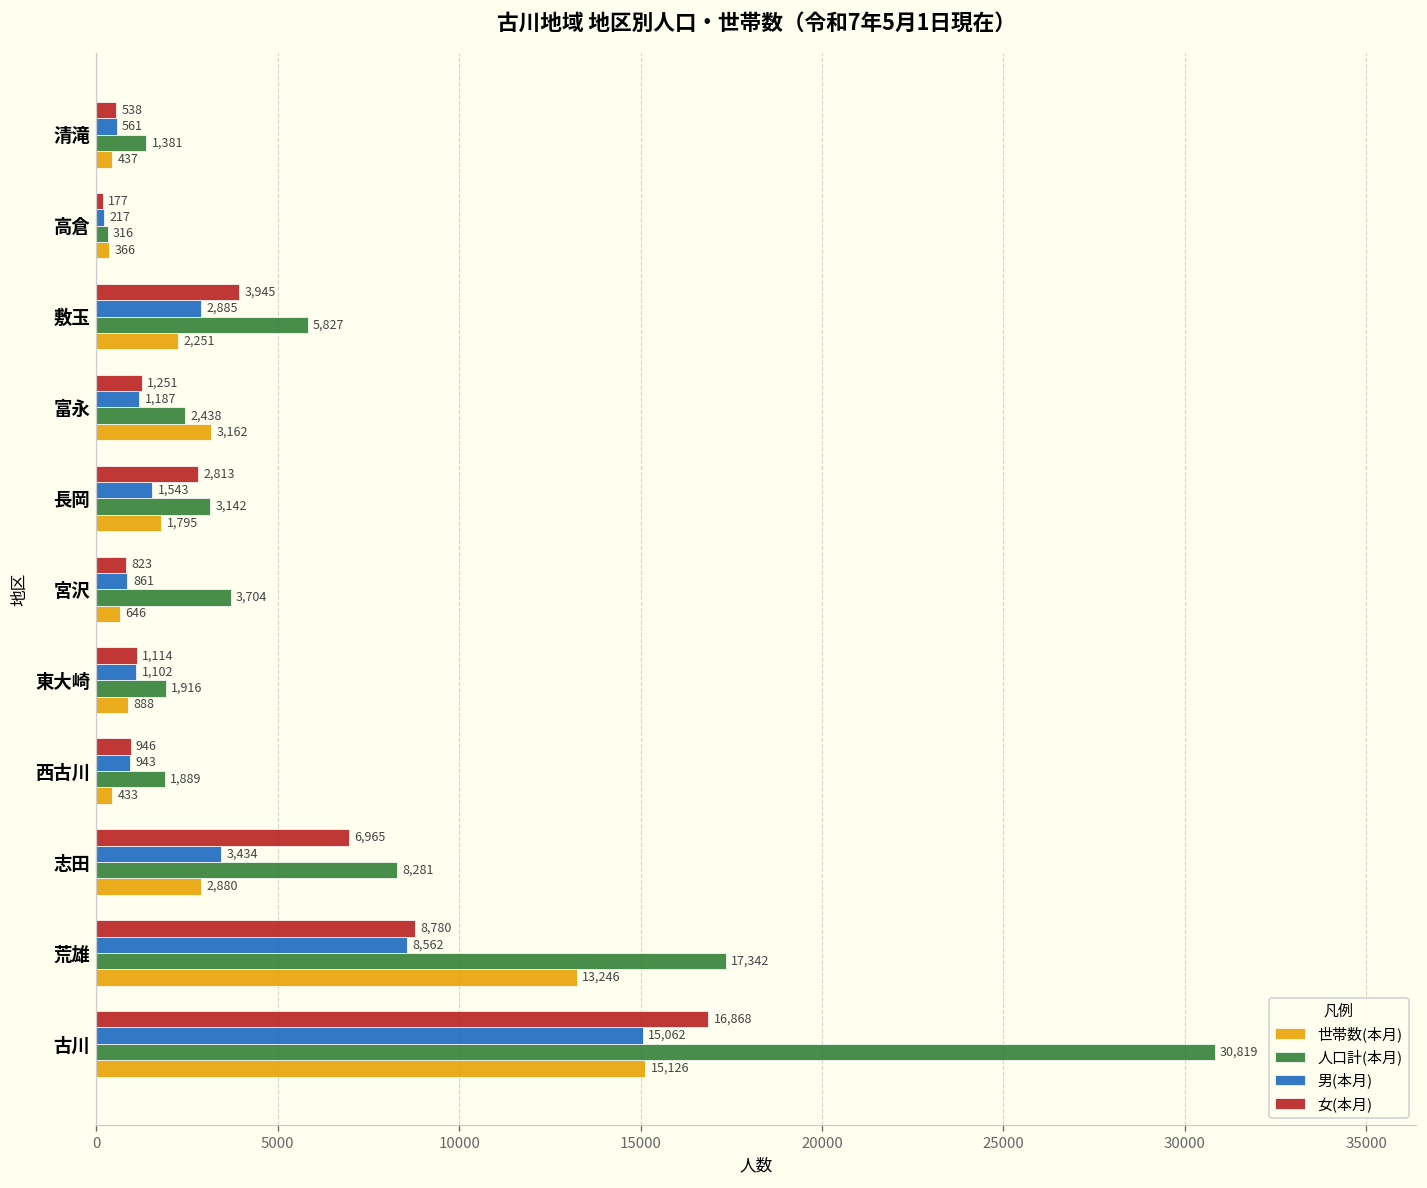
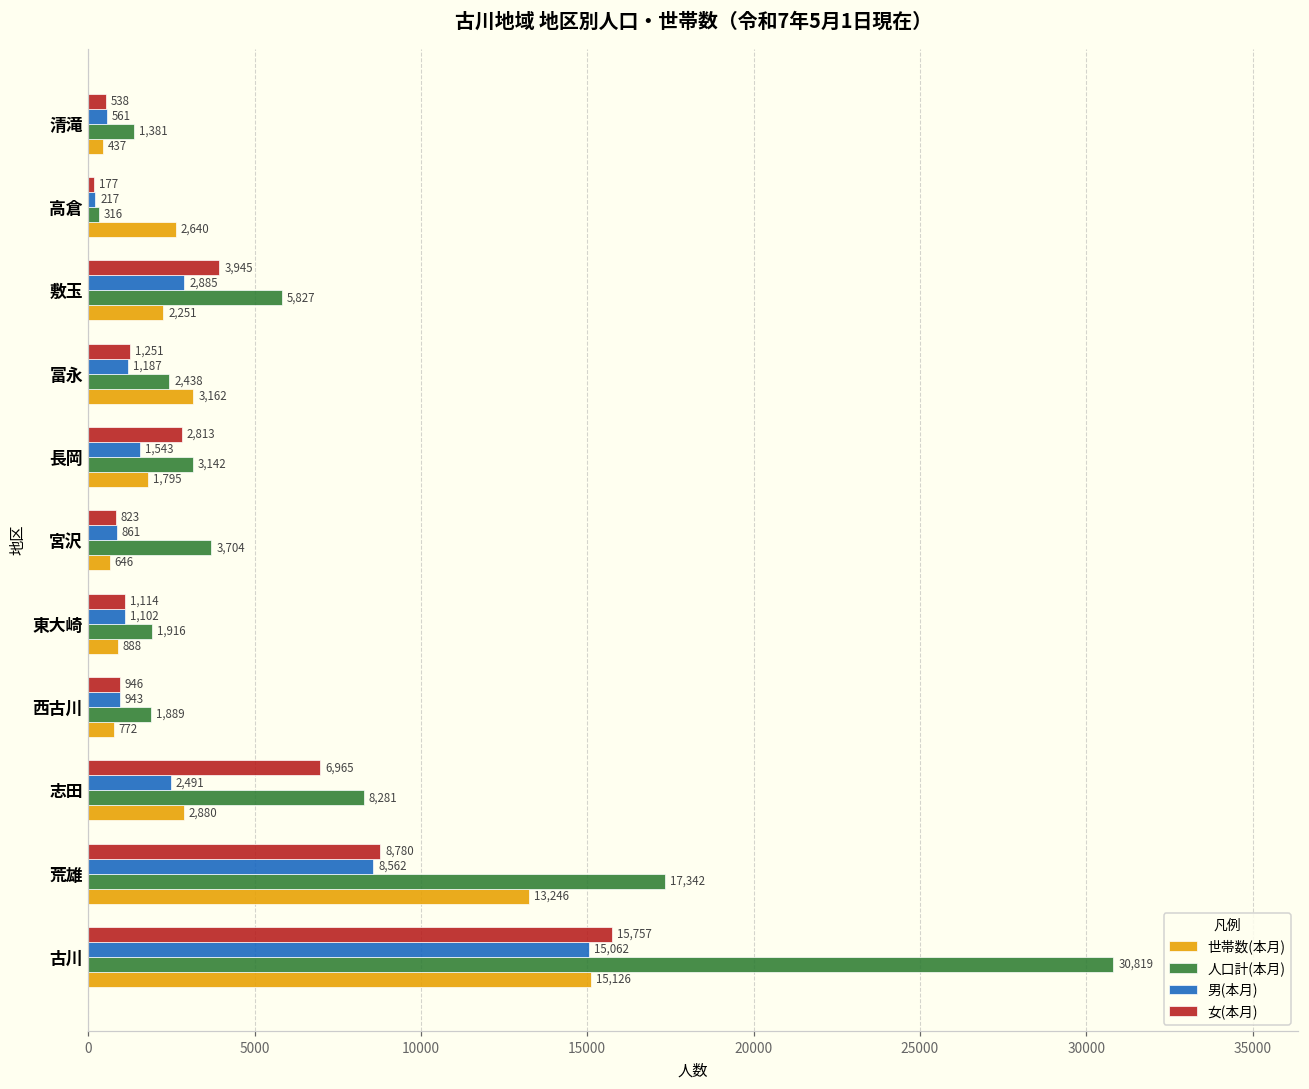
  {
    "世帯数(本月)": {
      "清滝": "437",
-     "高倉": "366",
+     "高倉": "2,640",
      "敷玉": "2,251",
      "富永": "3,162",
      "長岡": "1,795",
      "宮沢": "646",
      "東大崎": "888",
-     "西古川": "433",
+     "西古川": "772",
      "志田": "2,880",
      "荒雄": "13,246",
      "古川": "15,126"
    },
    "人口計(本月)": {
      "清滝": "1,381",
      "高倉": "316",
      "敷玉": "5,827",
      "富永": "2,438",
      "長岡": "3,142",
      "宮沢": "3,704",
      "東大崎": "1,916",
      "西古川": "1,889",
      "志田": "8,281",
      "荒雄": "17,342",
      "古川": "30,819"
    },
    "男(本月)": {
      "清滝": "561",
      "高倉": "217",
      "敷玉": "2,885",
      "富永": "1,187",
      "長岡": "1,543",
      "宮沢": "861",
      "東大崎": "1,102",
      "西古川": "943",
-     "志田": "3,434",
+     "志田": "2,491",
      "荒雄": "8,562",
      "古川": "15,062"
    },
    "女(本月)": {
      "清滝": "538",
      "高倉": "177",
      "敷玉": "3,945",
      "富永": "1,251",
      "長岡": "2,813",
      "宮沢": "823",
      "東大崎": "1,114",
      "西古川": "946",
      "志田": "6,965",
      "荒雄": "8,780",
-     "古川": "16,868"
+     "古川": "15,757"
    }
  }
